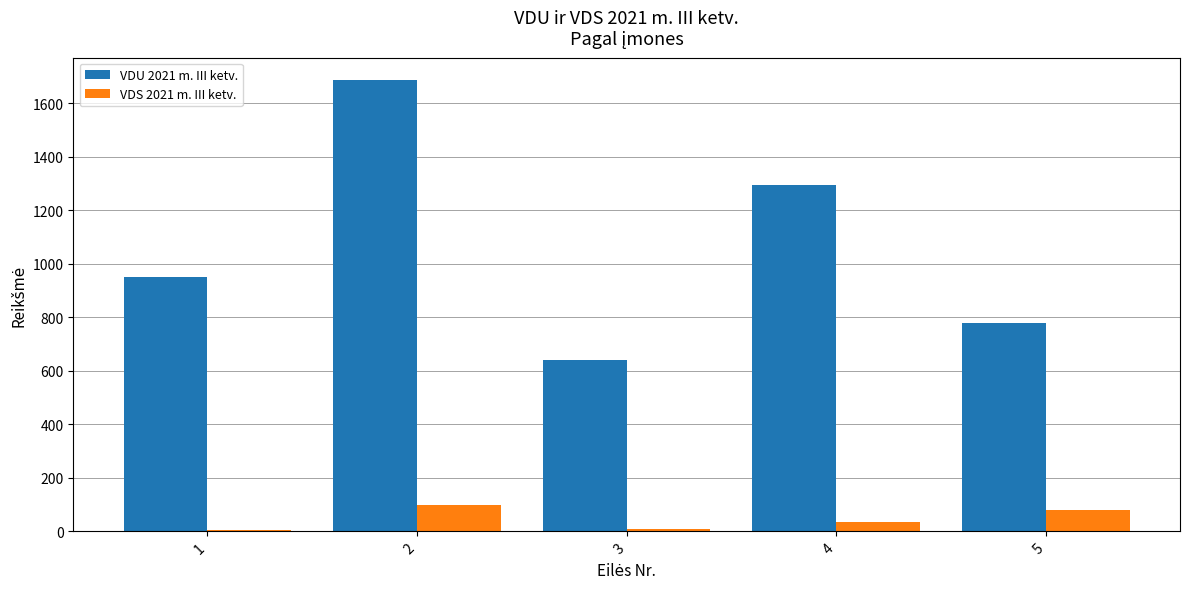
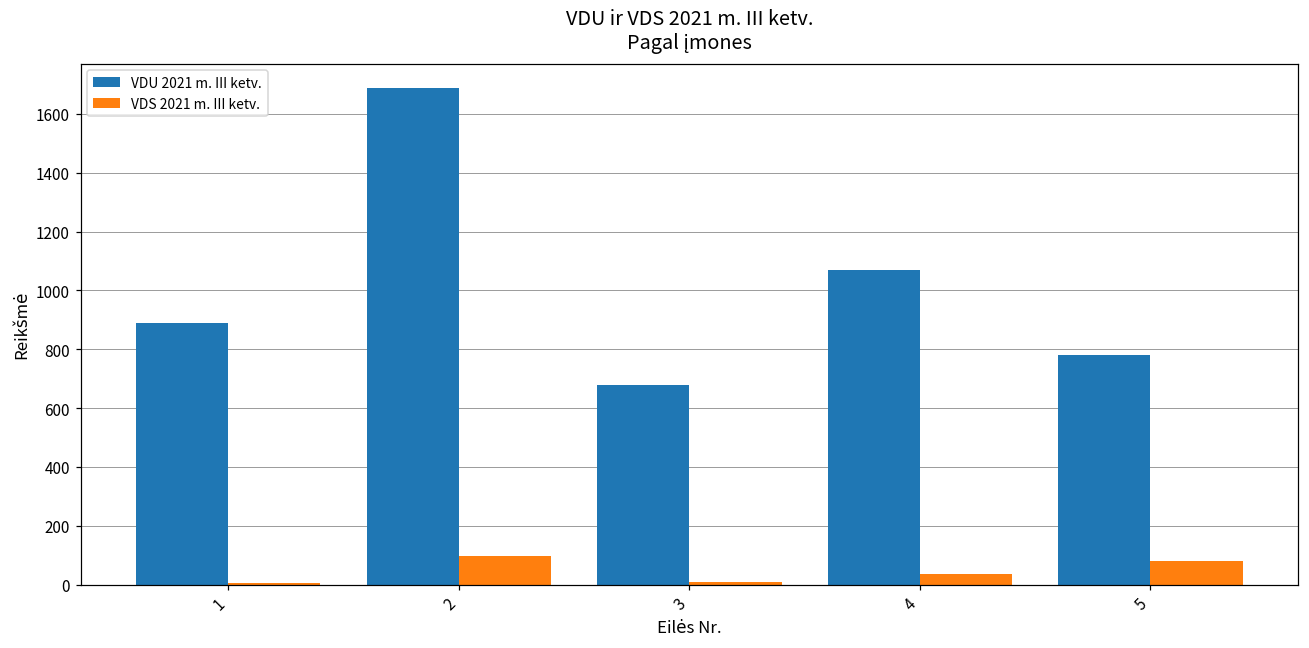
  {
    "VDU 2021 m. III ketv.": {
-     "1": 950,
+     "1": 890,
      "2": 1690,
-     "3": 640,
-     "4": 1300,
+     "3": 680,
+     "4": 1070,
      "5": 780
    },
    "VDS 2021 m. III ketv.": {
      "2": 100,
      "4": 40,
      "5": 80
    }
  }
